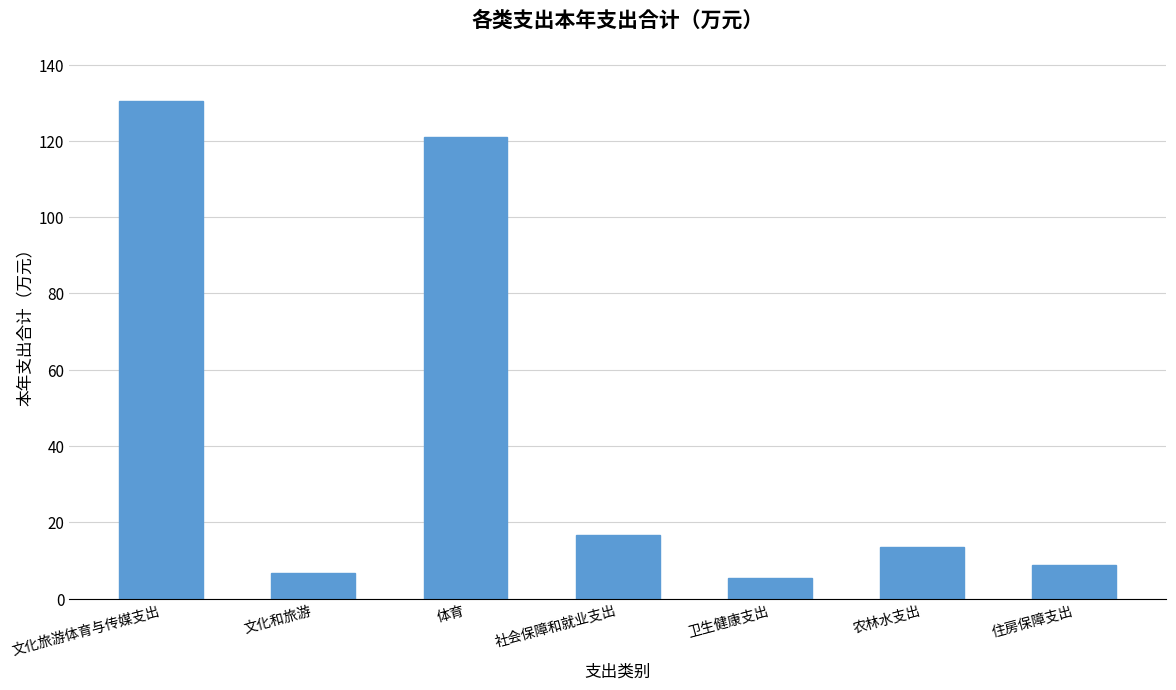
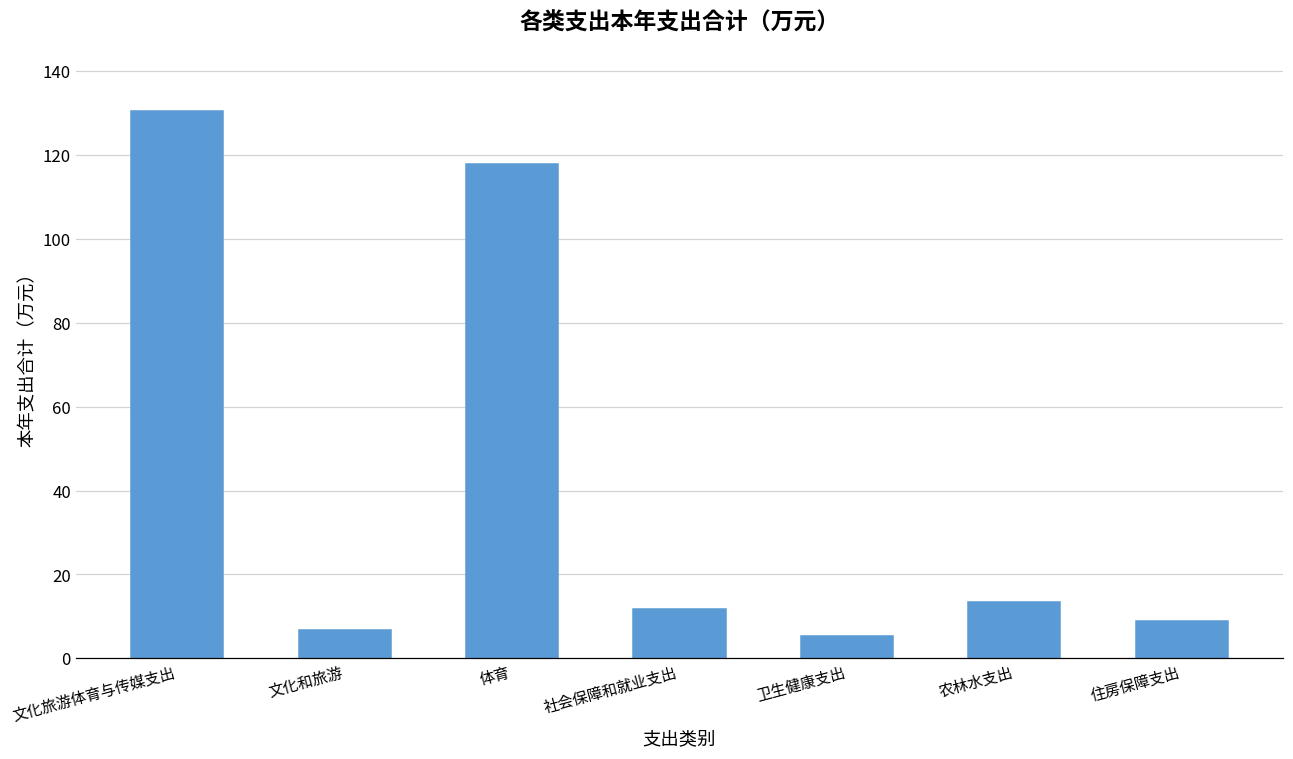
  {
    "文化旅游体育与传媒支出": 130,
    "文化和旅游": 7,
-   "体育": 121,
-   "社会保障和就业支出": 17,
+   "体育": 118,
+   "社会保障和就业支出": 12,
    "卫生健康支出": 5,
    "农林水支出": 13,
    "住房保障支出": 9
  }
